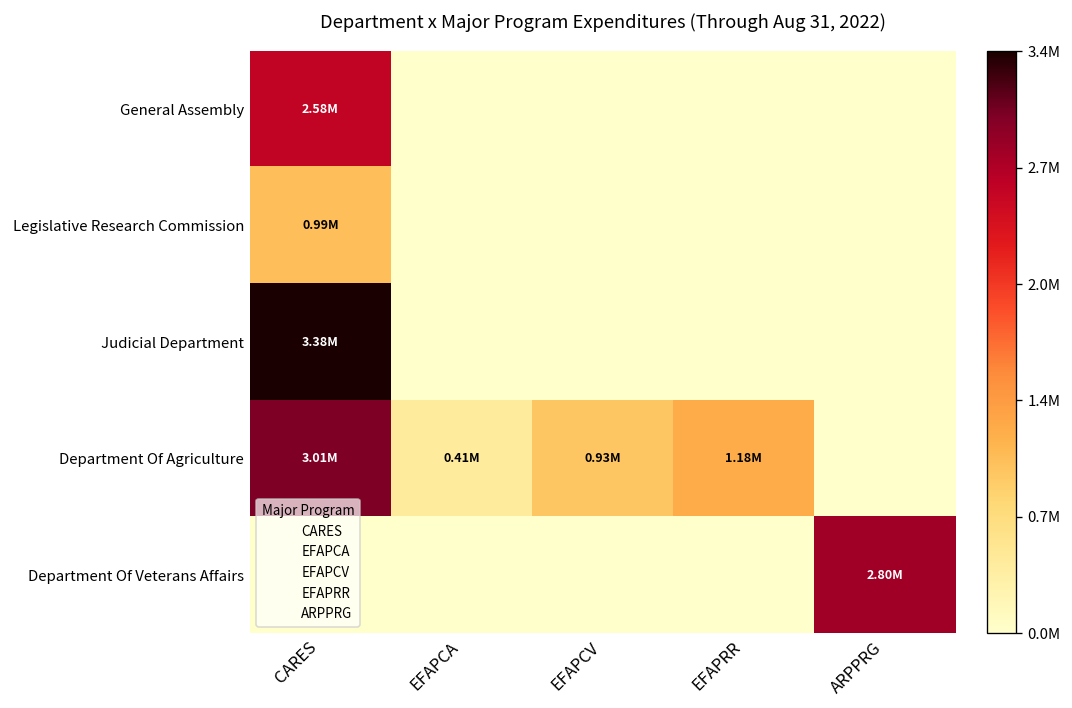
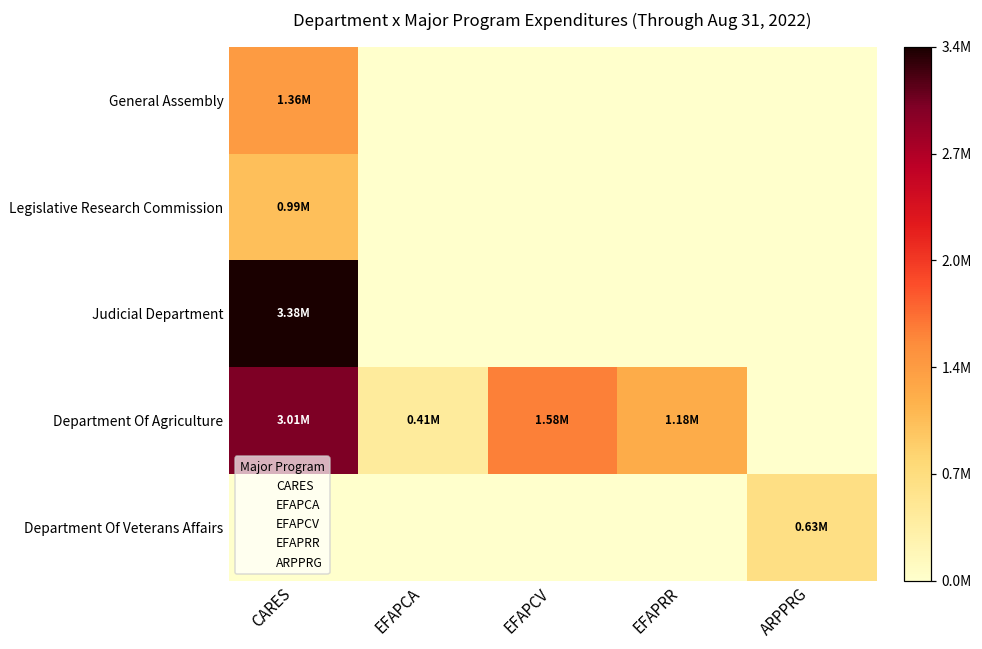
  {
    "General Assembly": {
-     "CARES": "2.58M"
+     "CARES": "1.36M"
    },
    "Legislative Research Commission": {
      "CARES": "0.99M"
    },
    "Judicial Department": {
      "CARES": "3.38M"
    },
    "Department Of Agriculture": {
      "CARES": "3.01M",
      "EFAPCA": "0.41M",
-     "EFAPCV": "0.93M",
+     "EFAPCV": "1.58M",
      "EFAPRR": "1.18M"
    },
    "Department Of Veterans Affairs": {
-     "ARPPRG": "2.80M"
+     "ARPPRG": "0.63M"
    }
  }
